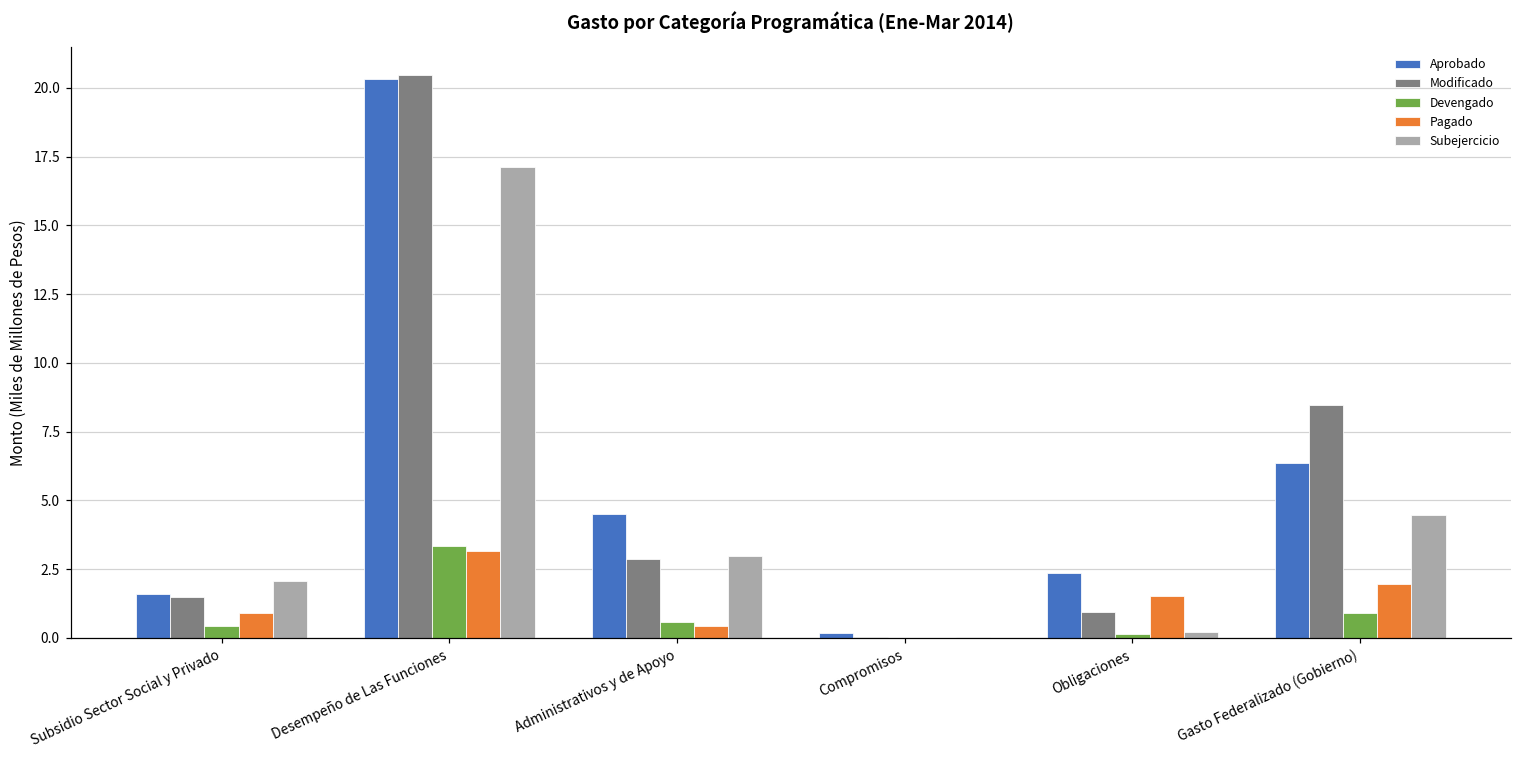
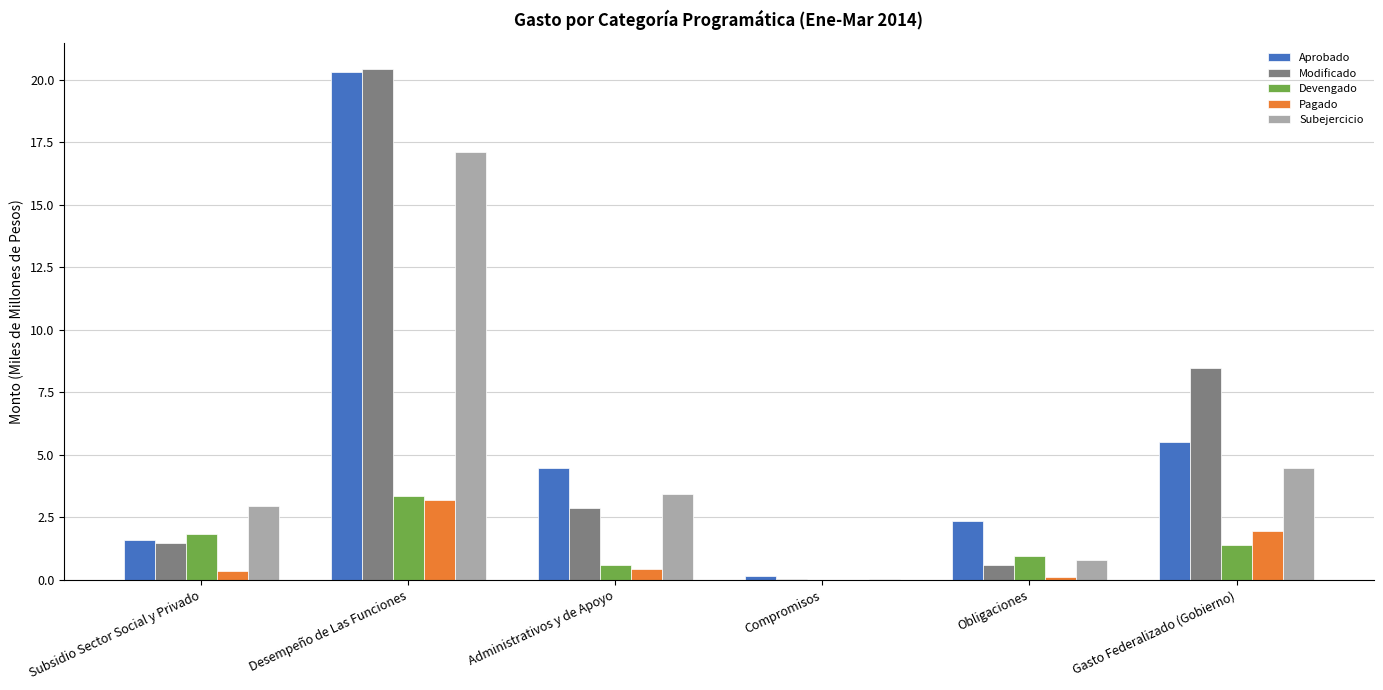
  {
    "Aprobado": {
      "Subsidio Sector Social y Privado": 1.6,
      "Desempeño de Las Funciones": 20.3,
      "Administrativos y de Apoyo": 4.5,
      "Compromisos": 0.2,
      "Obligaciones": 2.4,
-     "Gasto Federalizado (Gobierno)": 6.3
+     "Gasto Federalizado (Gobierno)": 5.5
    },
    "Modificado": {
      "Subsidio Sector Social y Privado": 1.5,
      "Desempeño de Las Funciones": 20.5,
      "Administrativos y de Apoyo": 2.9,
-     "Obligaciones": 0.9,
+     "Obligaciones": 0.6,
      "Gasto Federalizado (Gobierno)": 8.5
    },
    "Devengado": {
-     "Subsidio Sector Social y Privado": 0.4,
+     "Subsidio Sector Social y Privado": 1.8,
      "Desempeño de Las Funciones": 3.3,
      "Administrativos y de Apoyo": 0.6,
-     "Obligaciones": 0.1,
-     "Gasto Federalizado (Gobierno)": 0.9
+     "Obligaciones": 1.0,
+     "Gasto Federalizado (Gobierno)": 1.4
    },
    "Pagado": {
-     "Subsidio Sector Social y Privado": 0.9,
+     "Subsidio Sector Social y Privado": 0.4,
      "Desempeño de Las Funciones": 3.2,
      "Administrativos y de Apoyo": 0.4,
-     "Obligaciones": 1.5,
+     "Obligaciones": 0.1,
      "Gasto Federalizado (Gobierno)": 2.0
    },
    "Subejercicio": {
-     "Subsidio Sector Social y Privado": 2.1,
+     "Subsidio Sector Social y Privado": 2.9,
      "Desempeño de Las Funciones": 17.1,
-     "Administrativos y de Apoyo": 3.0,
-     "Obligaciones": 0.2,
+     "Administrativos y de Apoyo": 3.4,
+     "Obligaciones": 0.8,
      "Gasto Federalizado (Gobierno)": 4.5
    }
  }
